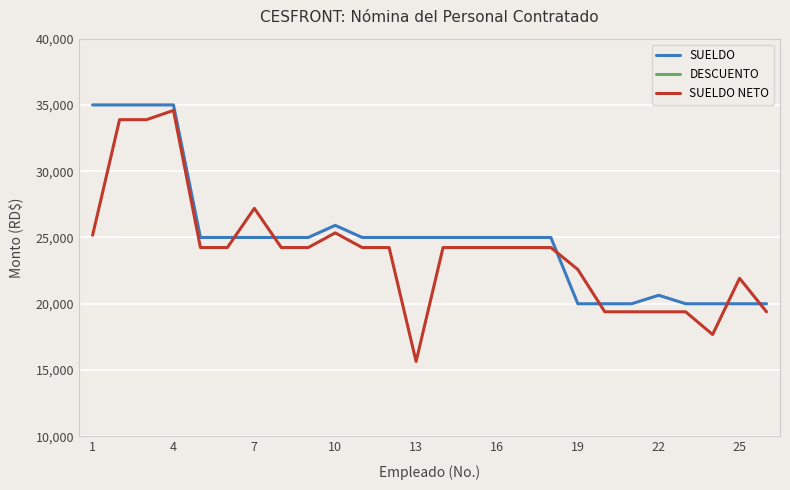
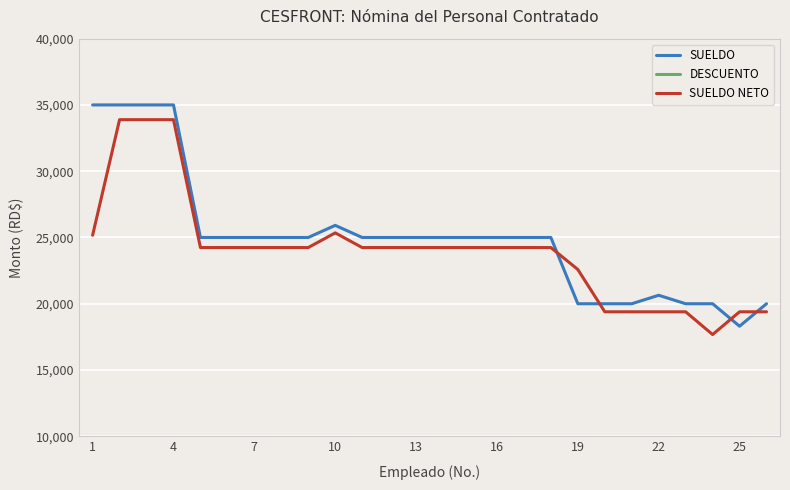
  {
    "SUELDO": {
      "1": "35,000",
      "4": "35,000",
      "7": "25,000",
      "10": "25,900",
      "13": "25,000",
      "16": "25,000",
      "19": "20,000",
      "22": "20,600",
-     "25": "20,000"
+     "25": "18,300"
    },
    "SUELDO NETO": {
      "1": "25,200",
-     "4": "34,600",
-     "7": "27,200",
+     "4": "33,900",
+     "7": "24,200",
      "10": "25,300",
-     "13": "15,600",
+     "13": "24,200",
      "16": "24,200",
      "19": "22,600",
      "22": "19,400",
-     "25": "21,900"
+     "25": "19,400"
    }
  }
